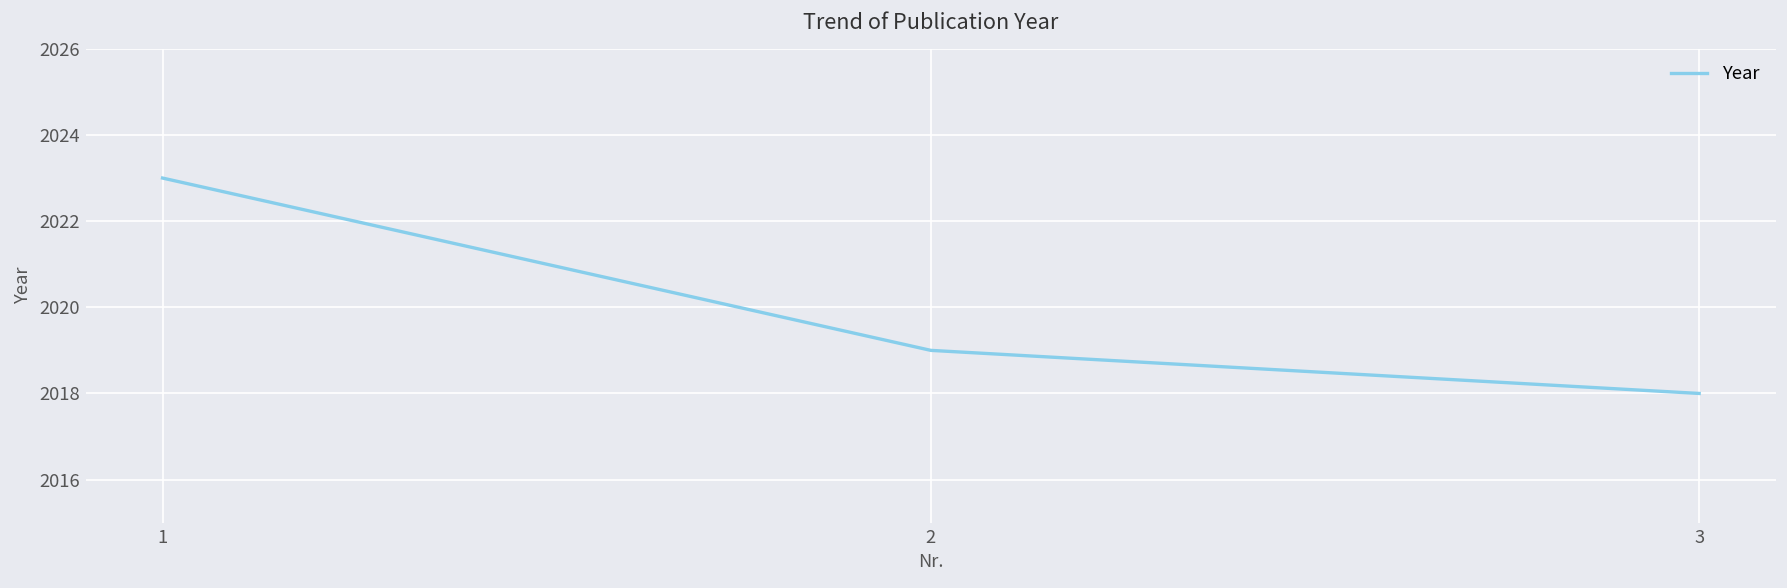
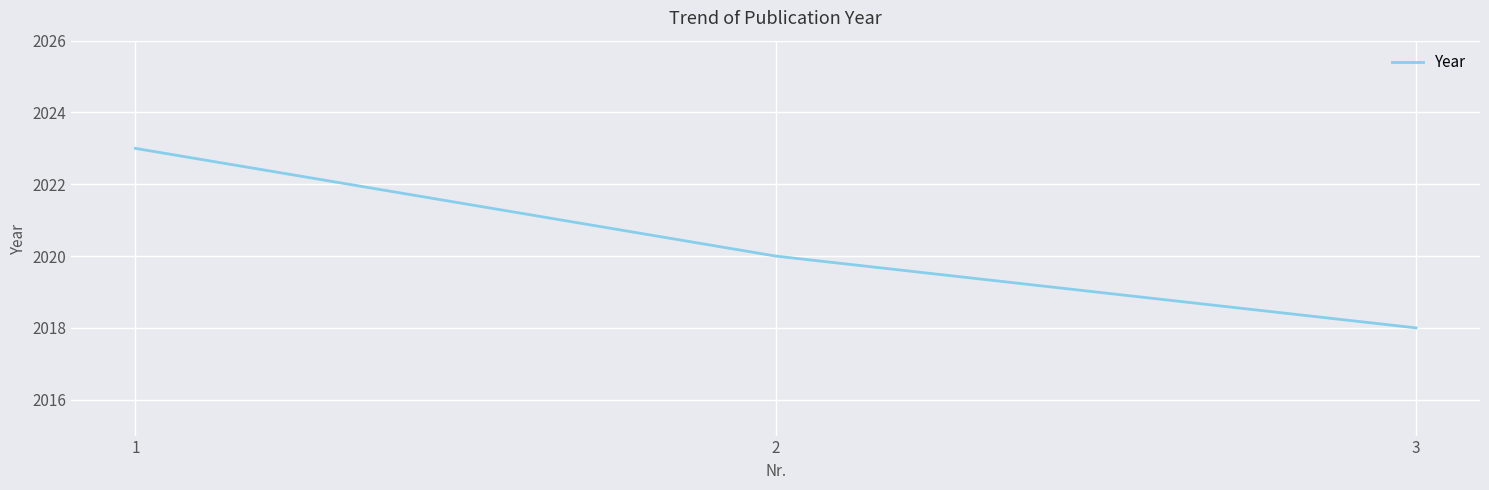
  {
    "1": 2023,
-   "2": 2019,
+   "2": 2020,
    "3": 2018
  }
